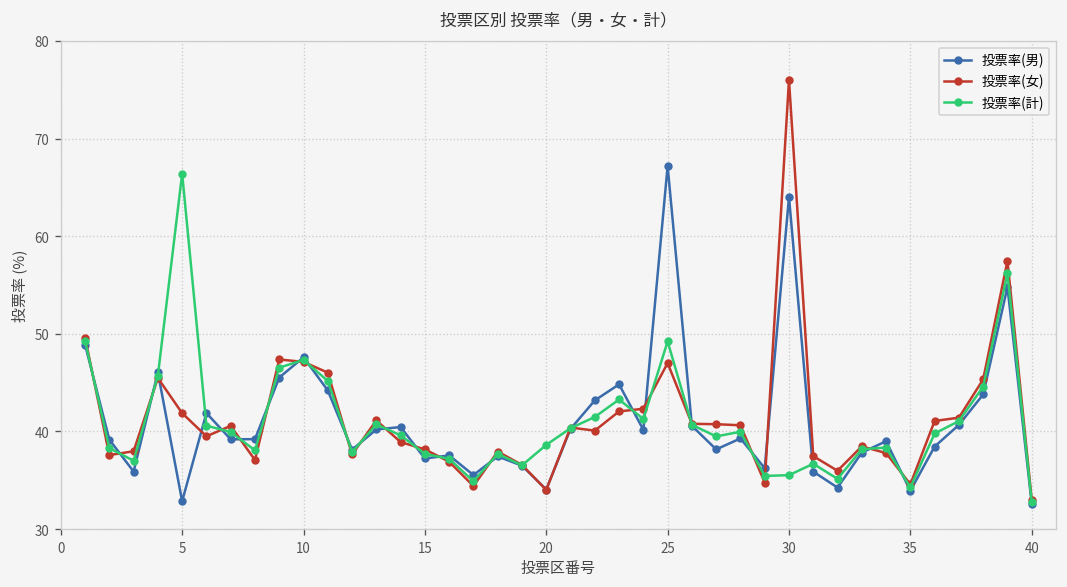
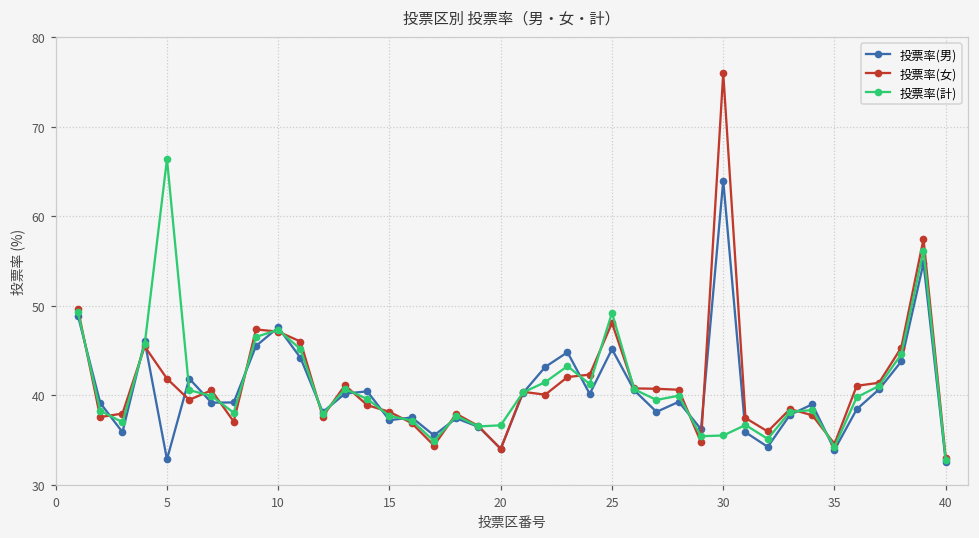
  {
    "投票率(男)": {
      "5": 33,
      "15": 37,
-     "25": 67,
+     "25": 45,
      "30": 64,
      "35": 34
    },
    "投票率(女)": {
      "5": 42,
      "15": 38,
-     "25": 47,
+     "25": 48,
      "30": 76,
      "35": 35
    },
    "投票率(計)": {
      "5": 66,
      "15": 38,
-     "20": 39,
+     "20": 37,
      "25": 49,
      "30": 36,
      "35": 34
    }
  }
